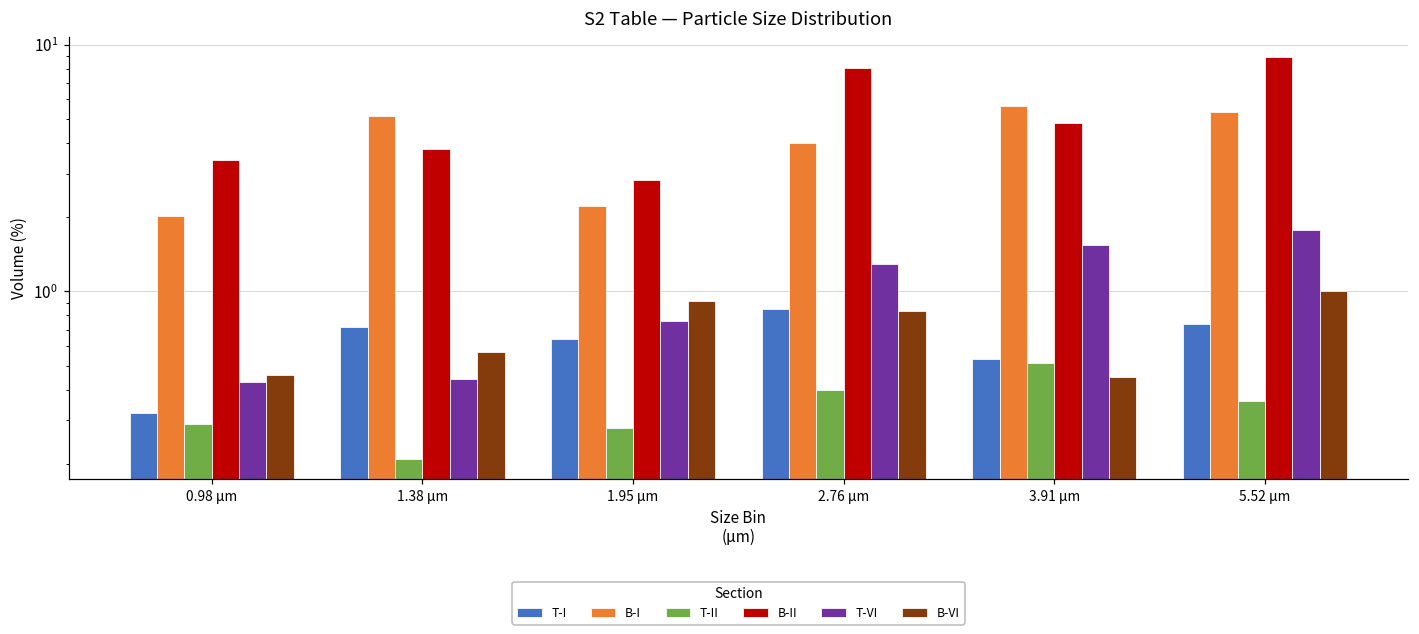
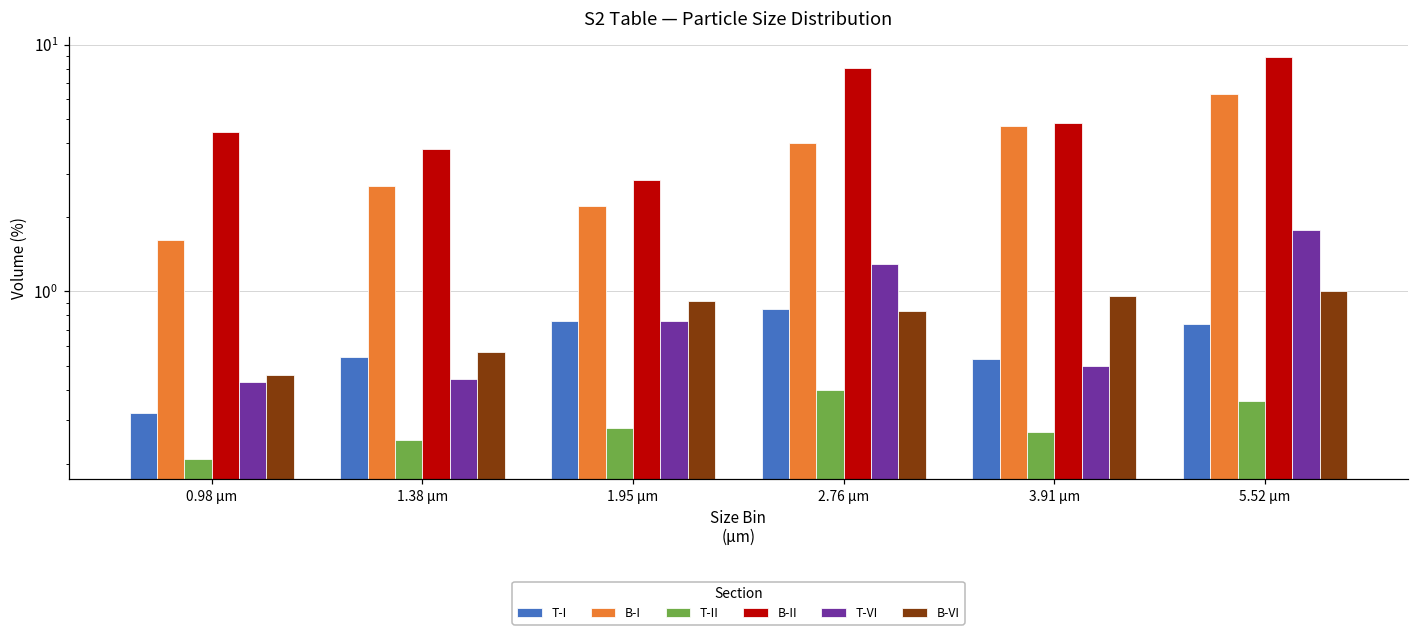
  {
    "T-I": {
      "0.98 µm": 0.32,
-     "1.38 µm": 0.72,
-     "1.95 µm": 0.64,
+     "1.38 µm": 0.54,
+     "1.95 µm": 0.76,
      "2.76 µm": 0.85,
      "3.91 µm": 0.53,
      "5.52 µm": 0.74
    },
    "B-I": {
-     "0.98 µm": 2.0,
-     "1.38 µm": 5.1,
+     "0.98 µm": 1.6,
+     "1.38 µm": 2.7,
      "1.95 µm": 2.2,
      "2.76 µm": 4.0,
-     "3.91 µm": 5.7,
-     "5.52 µm": 5.3
+     "3.91 µm": 4.7,
+     "5.52 µm": 6.3
    },
    "T-II": {
-     "0.98 µm": 0.29,
-     "1.38 µm": 0.21,
+     "0.98 µm": 0.21,
+     "1.38 µm": 0.25,
      "1.95 µm": 0.28,
      "2.76 µm": 0.40,
-     "3.91 µm": 0.51,
+     "3.91 µm": 0.27,
      "5.52 µm": 0.36
    },
    "B-II": {
-     "0.98 µm": 3.4,
+     "0.98 µm": 4.4,
      "1.38 µm": 3.8,
      "1.95 µm": 2.8,
      "2.76 µm": 8.0,
      "3.91 µm": 4.8,
      "5.52 µm": 8.9
    },
    "T-VI": {
      "0.98 µm": 0.43,
      "1.38 µm": 0.44,
      "1.95 µm": 0.76,
      "2.76 µm": 1.3,
-     "3.91 µm": 1.5,
+     "3.91 µm": 0.50,
      "5.52 µm": 1.8
    },
    "B-VI": {
      "0.98 µm": 0.46,
      "1.38 µm": 0.57,
      "1.95 µm": 0.91,
      "2.76 µm": 0.83,
-     "3.91 µm": 0.45,
+     "3.91 µm": 0.96,
      "5.52 µm": 1.0
    }
  }
